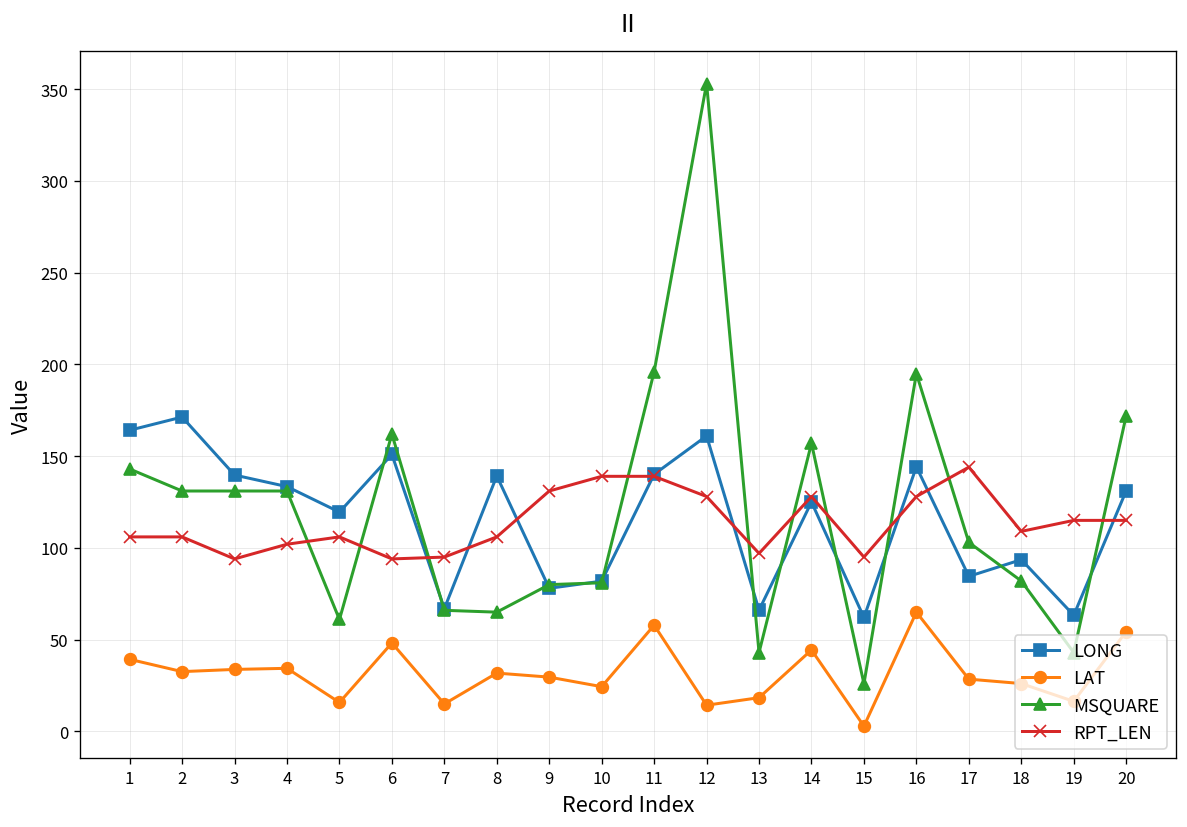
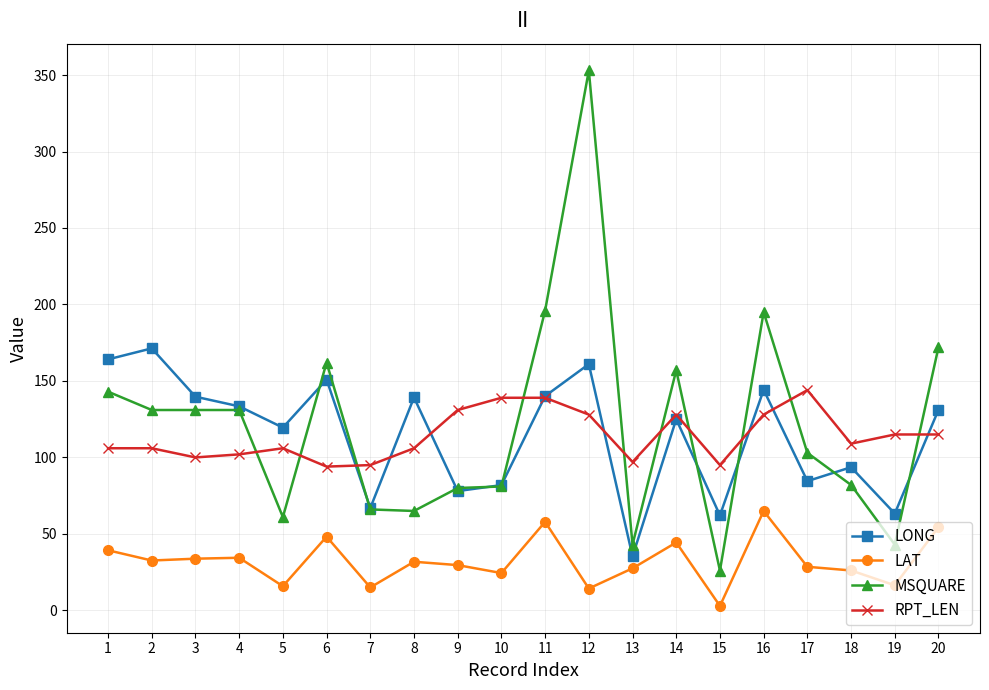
  {
    "LONG": {
      "1": 164,
      "2": 171,
      "3": 140,
      "4": 133,
      "5": 120,
      "6": 151,
      "8": 139,
      "9": 78,
      "12": 161,
-     "13": 66,
+     "13": 35,
      "14": 125,
      "15": 62,
      "16": 144,
      "17": 85,
      "18": 94,
      "19": 63,
      "20": 131
    },
    "LAT": {
      "1": 39,
      "2": 33,
      "3": 34,
      "4": 34,
      "5": 16,
      "6": 48,
      "7": 15,
      "8": 32,
      "9": 30,
      "10": 24,
      "11": 58,
      "12": 14,
-     "13": 18,
+     "13": 28,
      "14": 44,
      "15": 3,
      "16": 65,
      "17": 29
    },
    "MSQUARE": {
      "1": 143,
      "2": 131,
      "3": 131,
      "4": 131,
      "5": 61,
      "6": 162,
      "8": 65,
      "9": 80,
      "11": 196,
      "12": 353,
      "13": 43,
      "14": 157,
      "15": 26,
      "16": 195,
      "17": 103,
      "18": 82,
      "20": 172
    },
    "RPT_LEN": {
      "1": 106,
      "2": 106,
-     "3": 94,
+     "3": 100,
      "4": 102,
      "5": 106,
      "6": 94,
      "7": 95,
      "8": 106,
      "9": 131,
      "10": 139,
      "12": 128,
      "13": 97,
      "14": 128,
      "15": 95,
      "16": 128,
      "17": 144,
      "18": 109,
      "19": 115,
      "20": 115
    }
  }
